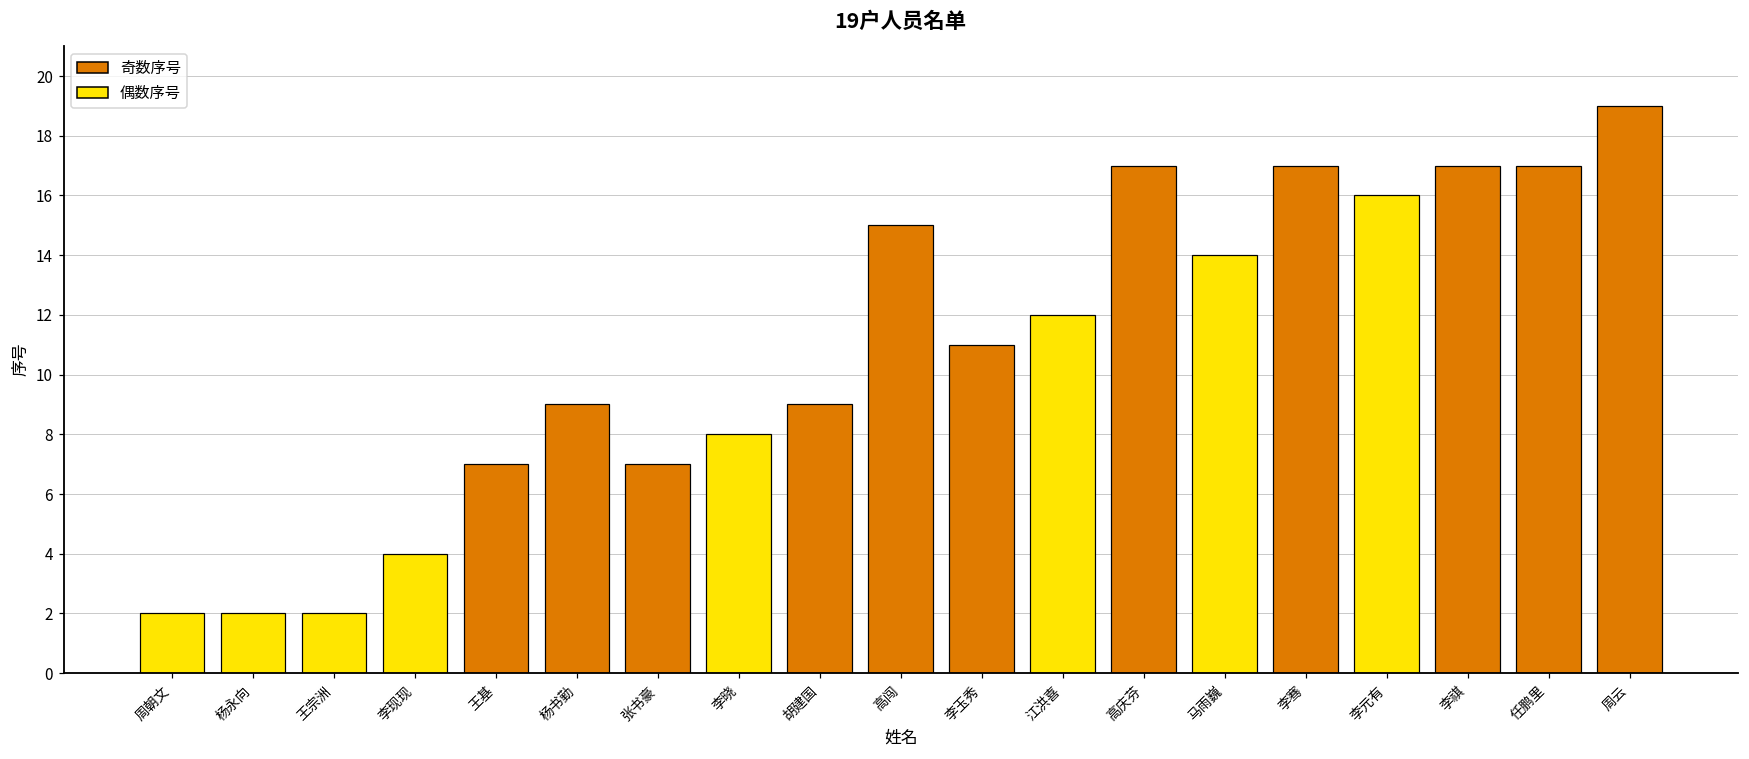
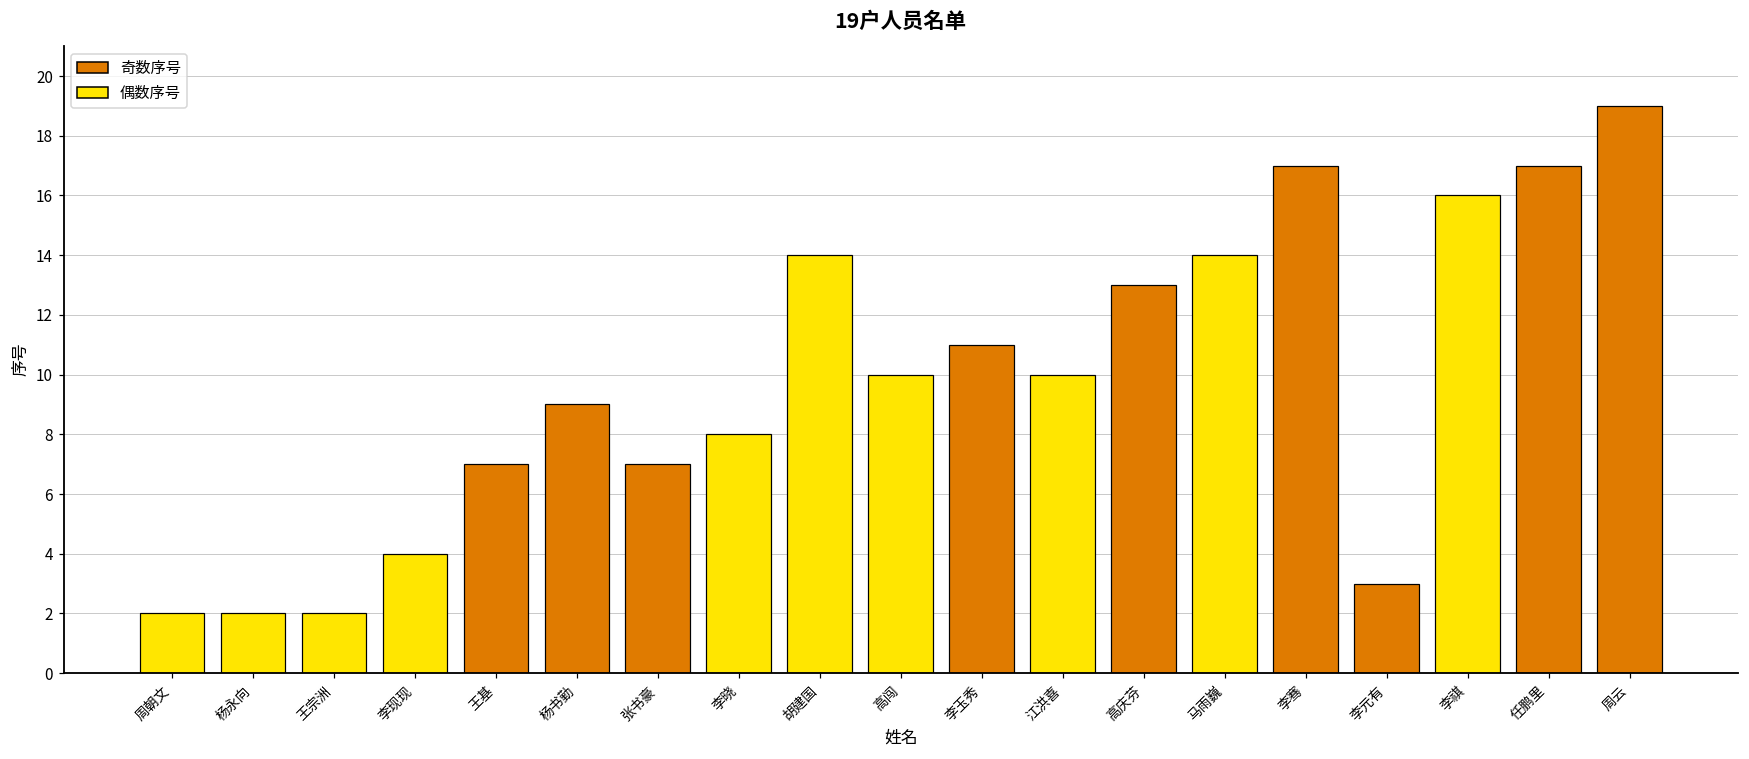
  {
    "周朝文": 2,
    "杨永向": 2,
    "王宗洲": 2,
    "李现现": 4,
    "王基": 7,
    "杨书勤": 9,
    "张书豪": 7,
    "李晓": 8,
-   "胡建国": 9,
-   "高闯": 15,
+   "胡建国": 14,
+   "高闯": 10,
    "李玉秀": 11,
-   "江洪喜": 12,
-   "高庆芬": 17,
+   "江洪喜": 10,
+   "高庆芬": 13,
    "马雨巍": 14,
    "李骞": 17,
-   "李元有": 16,
-   "李祺": 17,
+   "李元有": 3,
+   "李祺": 16,
    "任鹏里": 17,
    "周云": 19
  }
